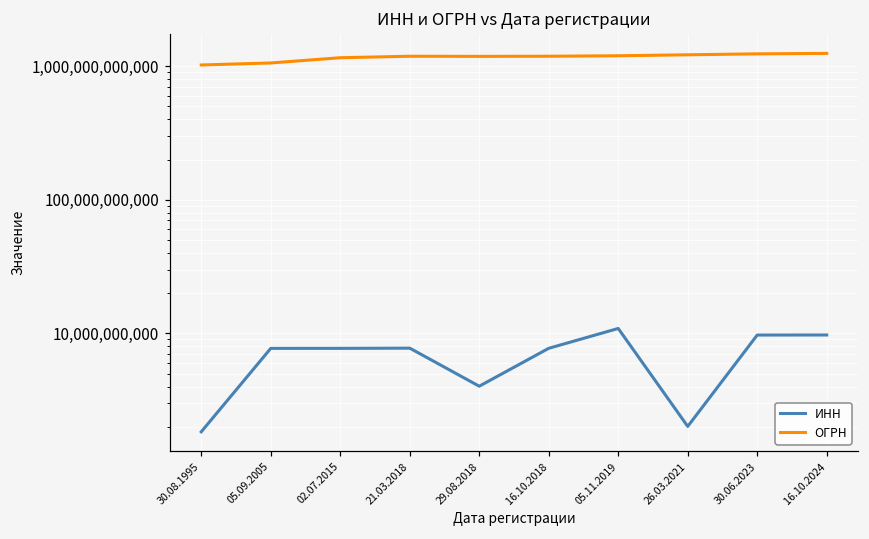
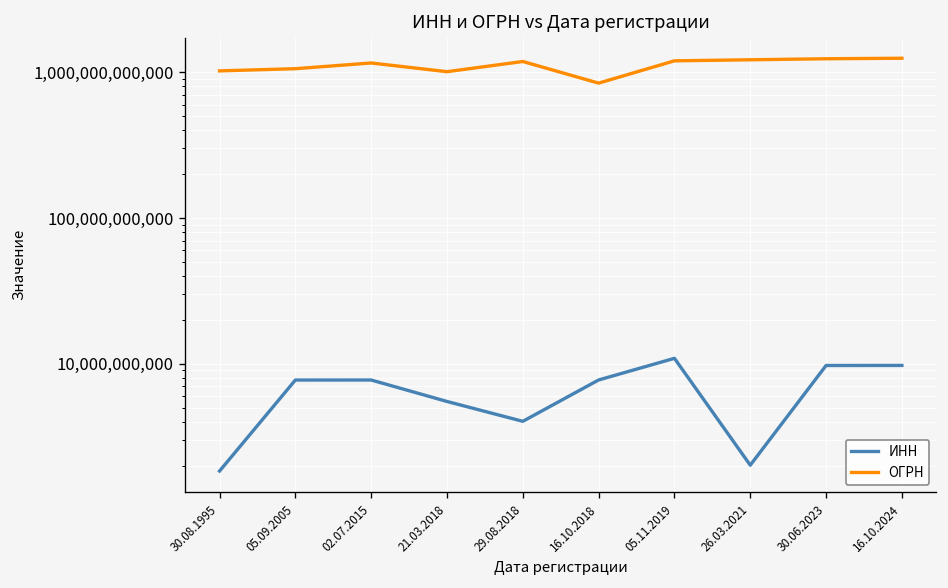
  {
    "ИНН": {
      "30.08.1995": "1,800,000,000",
      "05.09.2005": "8,000,000,000",
      "02.07.2015": "8,000,000,000",
-     "21.03.2018": "8,000,000,000",
+     "21.03.2018": "6,000,000,000",
      "29.08.2018": "4,000,000,000",
      "16.10.2018": "8,000,000,000",
      "05.11.2019": "11,000,000,000",
      "26.03.2021": "2,000,000,000",
      "30.06.2023": "10,000,000,000",
      "16.10.2024": "10,000,000,000"
    },
    "ОГРН": {
      "30.08.1995": "1,000,000,000,000",
      "05.09.2005": "1,100,000,000,000",
      "02.07.2015": "1,200,000,000,000",
-     "21.03.2018": "1,200,000,000,000",
+     "21.03.2018": "1,000,000,000,000",
      "29.08.2018": "1,200,000,000,000",
-     "16.10.2018": "1,200,000,000,000",
+     "16.10.2018": "800,000,000,000",
      "05.11.2019": "1,200,000,000,000",
      "26.03.2021": "1,200,000,000,000",
      "30.06.2023": "1,200,000,000,000",
      "16.10.2024": "1,200,000,000,000"
    }
  }
